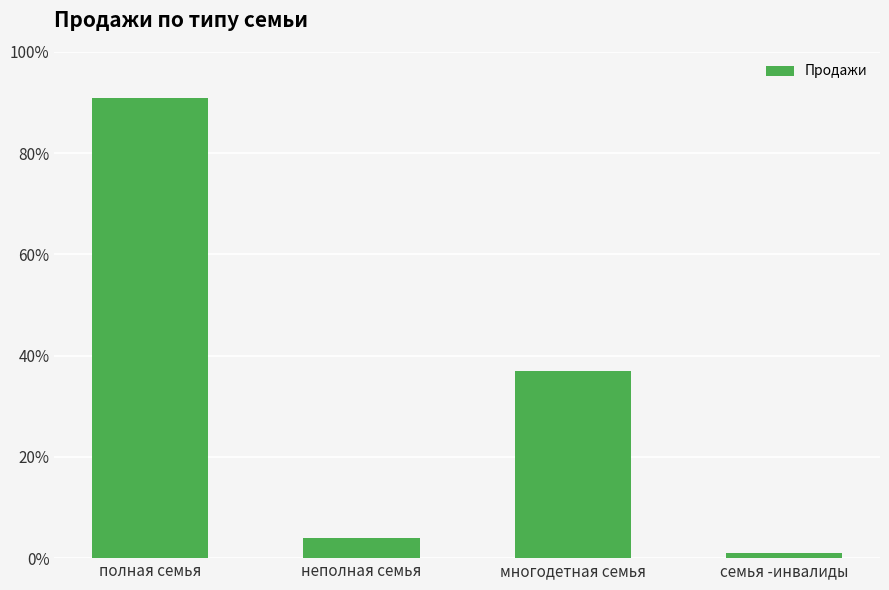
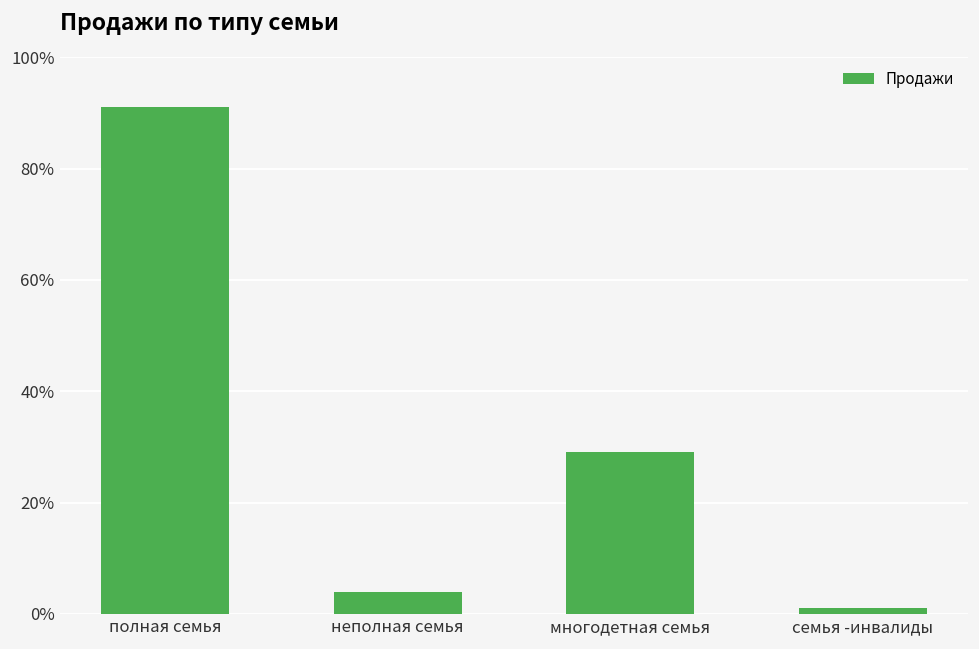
  {
    "полная семья": "91%",
    "неполная семья": "4%",
-   "многодетная семья": "37%",
+   "многодетная семья": "29%",
    "семья -инвалиды": "1%"
  }
